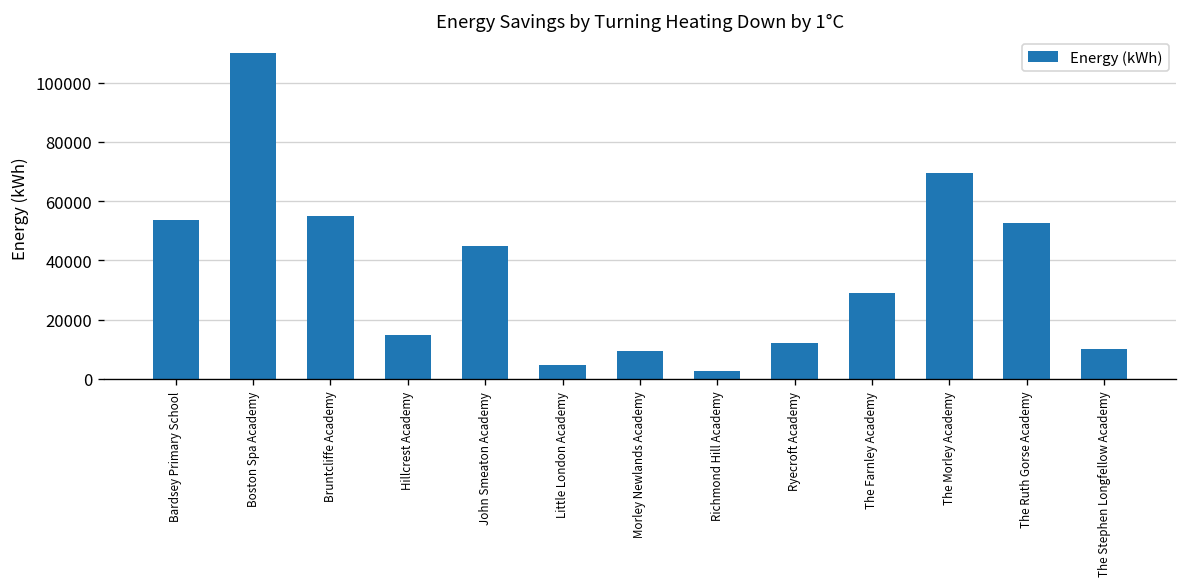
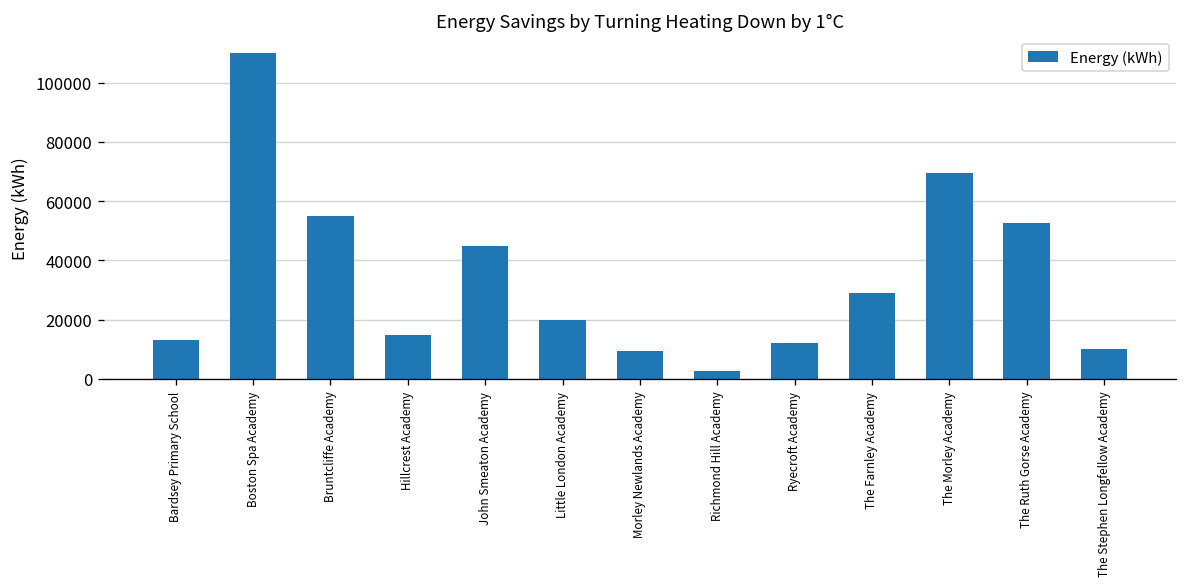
  {
-   "Bardsey Primary School": 54000,
+   "Bardsey Primary School": 13000,
    "Boston Spa Academy": 110000,
    "Bruntcliffe Academy": 55000,
    "Hillcrest Academy": 15000,
    "John Smeaton Academy": 45000,
-   "Little London Academy": 5000,
+   "Little London Academy": 20000,
    "Morley Newlands Academy": 9000,
    "Richmond Hill Academy": 3000,
    "Ryecroft Academy": 12000,
    "The Farnley Academy": 29000,
    "The Morley Academy": 69000,
    "The Ruth Gorse Academy": 53000,
    "The Stephen Longfellow Academy": 10000
  }
